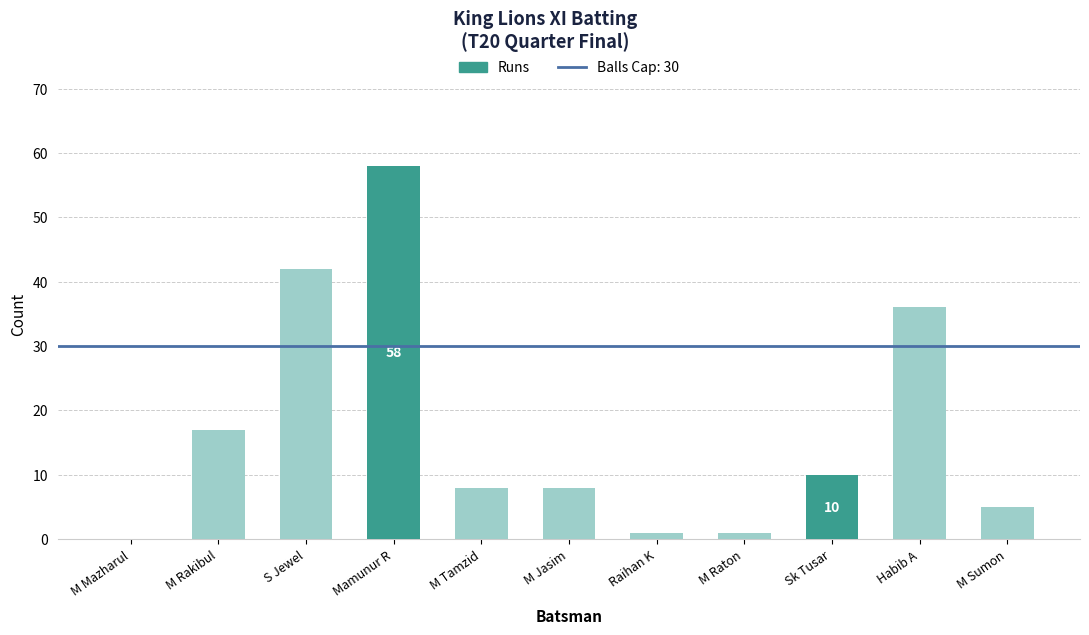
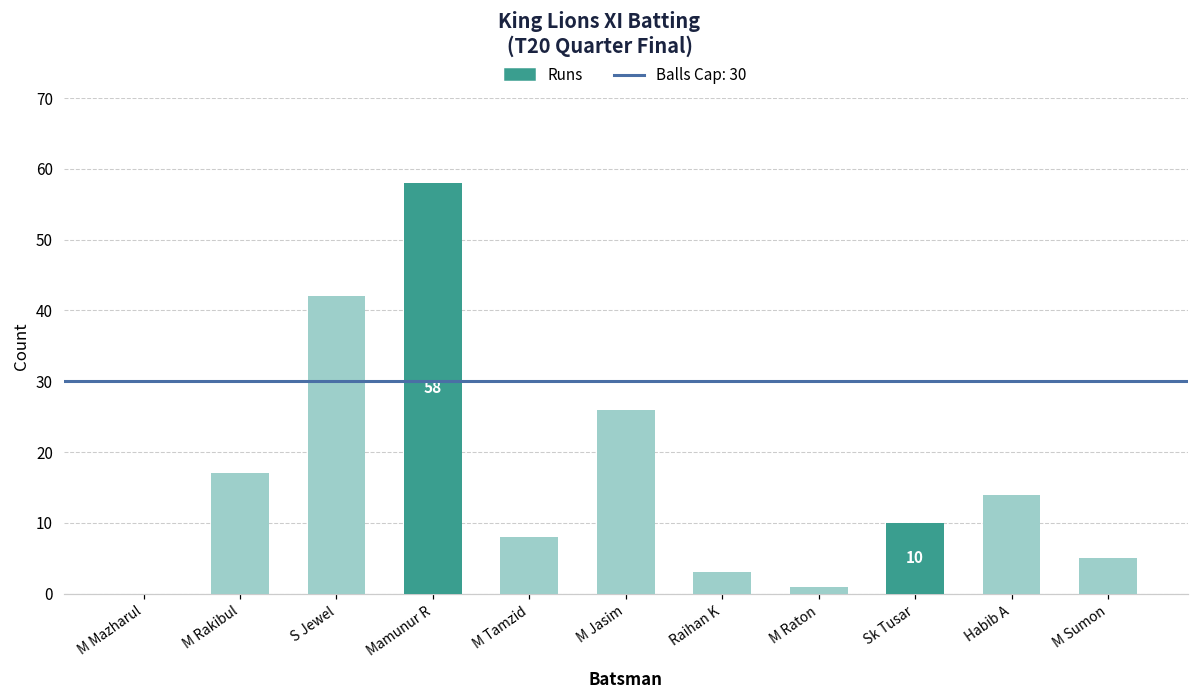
  {
    "M Mazharul": 0,
    "M Rakibul": 17,
    "S Jewel": 42,
    "M Tamzid": 8,
-   "M Jasim": 8,
-   "Raihan K": 1,
+   "M Jasim": 26,
+   "Raihan K": 3,
    "M Raton": 1,
-   "Habib A": 36,
+   "Habib A": 14,
    "M Sumon": 5
  }
